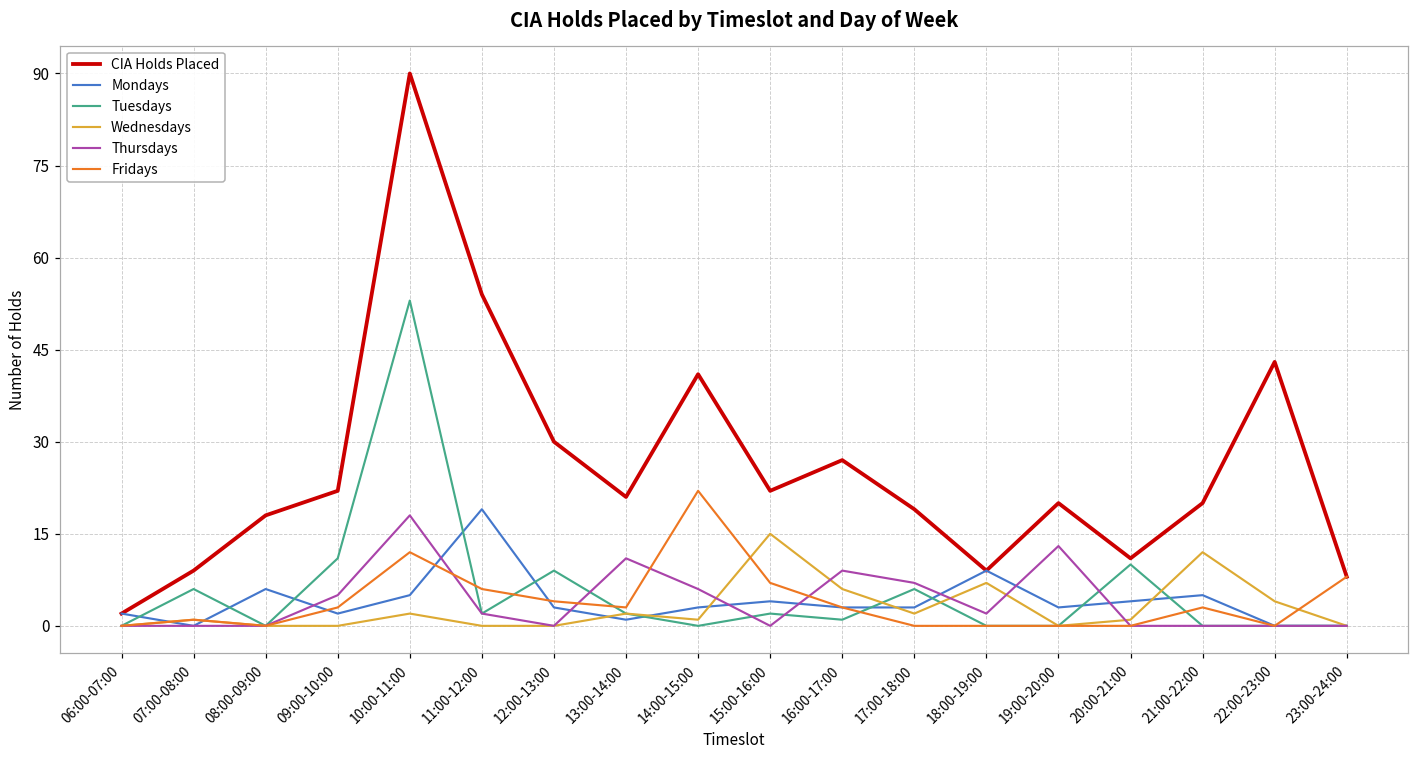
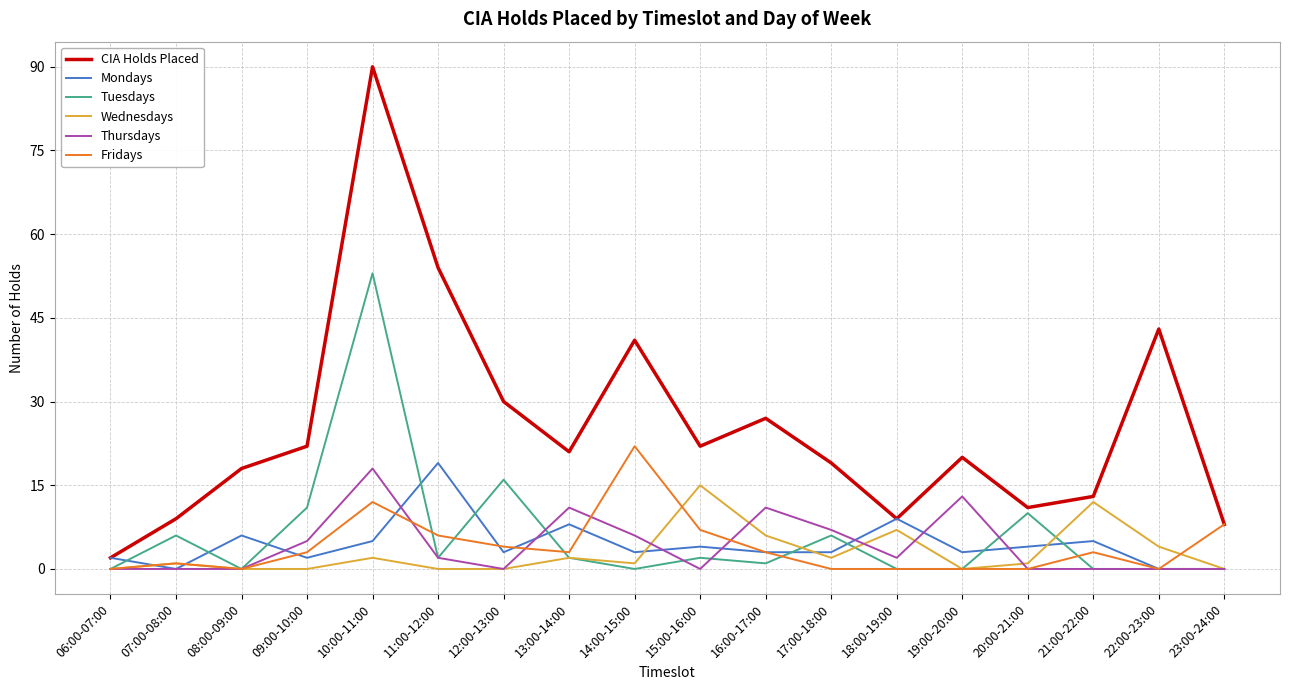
  {
    "CIA Holds Placed": {
      "07:00-08:00": 9,
      "08:00-09:00": 18,
      "09:00-10:00": 22,
      "10:00-11:00": 90,
      "11:00-12:00": 54,
      "12:00-13:00": 30,
      "13:00-14:00": 21,
      "14:00-15:00": 41,
      "15:00-16:00": 22,
      "16:00-17:00": 27,
      "17:00-18:00": 19,
      "19:00-20:00": 20,
      "20:00-21:00": 11,
-     "21:00-22:00": 20,
+     "21:00-22:00": 13,
      "22:00-23:00": 43
    },
    "Mondays": {
      "08:00-09:00": 6,
      "09:00-10:00": 2,
      "10:00-11:00": 5,
      "11:00-12:00": 19,
      "12:00-13:00": 3,
-     "13:00-14:00": 1,
+     "13:00-14:00": 8,
      "14:00-15:00": 3,
      "15:00-16:00": 4,
      "17:00-18:00": 3,
      "19:00-20:00": 3,
      "20:00-21:00": 4,
      "21:00-22:00": 5
    },
    "Tuesdays": {
      "07:00-08:00": 6,
      "09:00-10:00": 11,
      "10:00-11:00": 53,
-     "12:00-13:00": 9,
+     "12:00-13:00": 16,
      "14:00-15:00": 0,
      "15:00-16:00": 2,
      "16:00-17:00": 1,
      "17:00-18:00": 6,
      "20:00-21:00": 10
    },
    "Thursdays": {
      "09:00-10:00": 5,
      "10:00-11:00": 18,
      "13:00-14:00": 11,
      "14:00-15:00": 6,
      "15:00-16:00": 0,
-     "16:00-17:00": 9,
+     "16:00-17:00": 11,
      "17:00-18:00": 7,
      "18:00-19:00": 2,
      "19:00-20:00": 13
    }
  }
